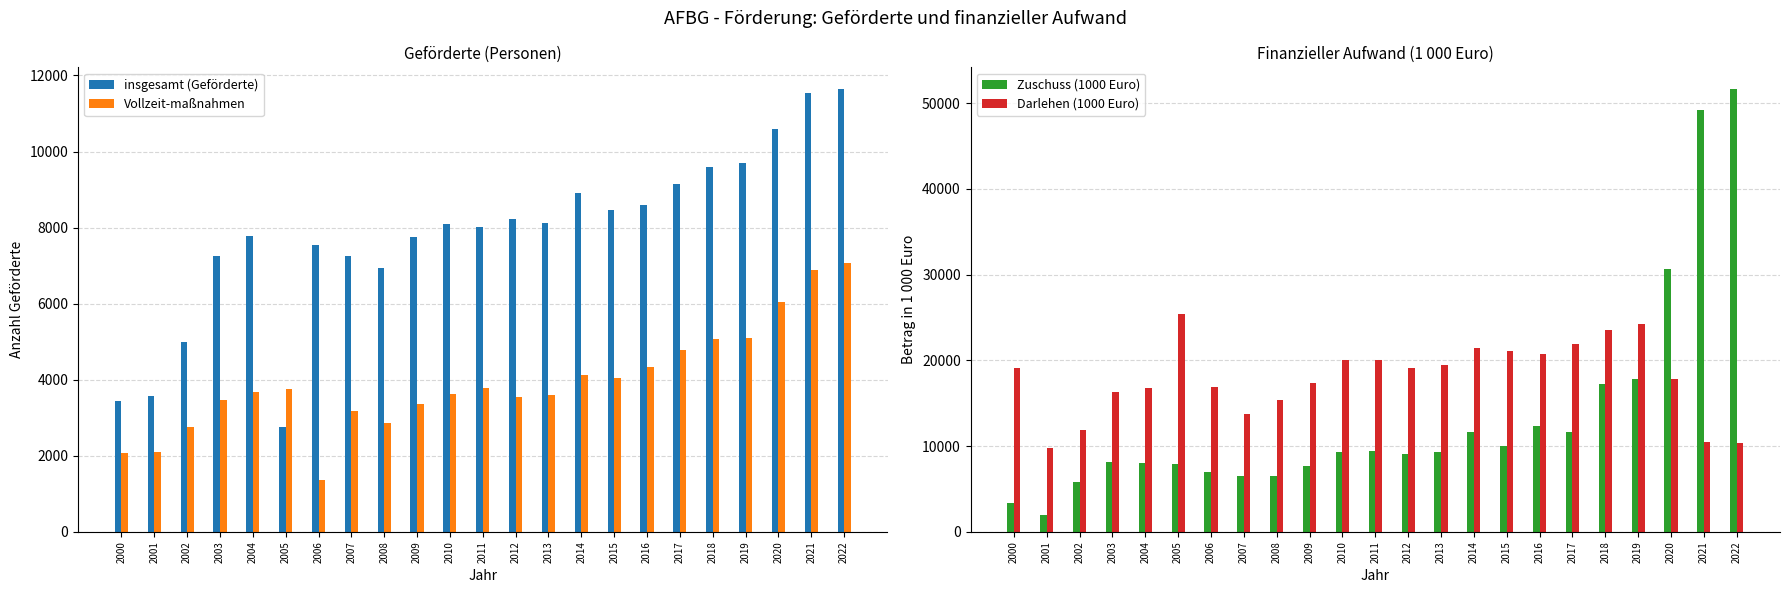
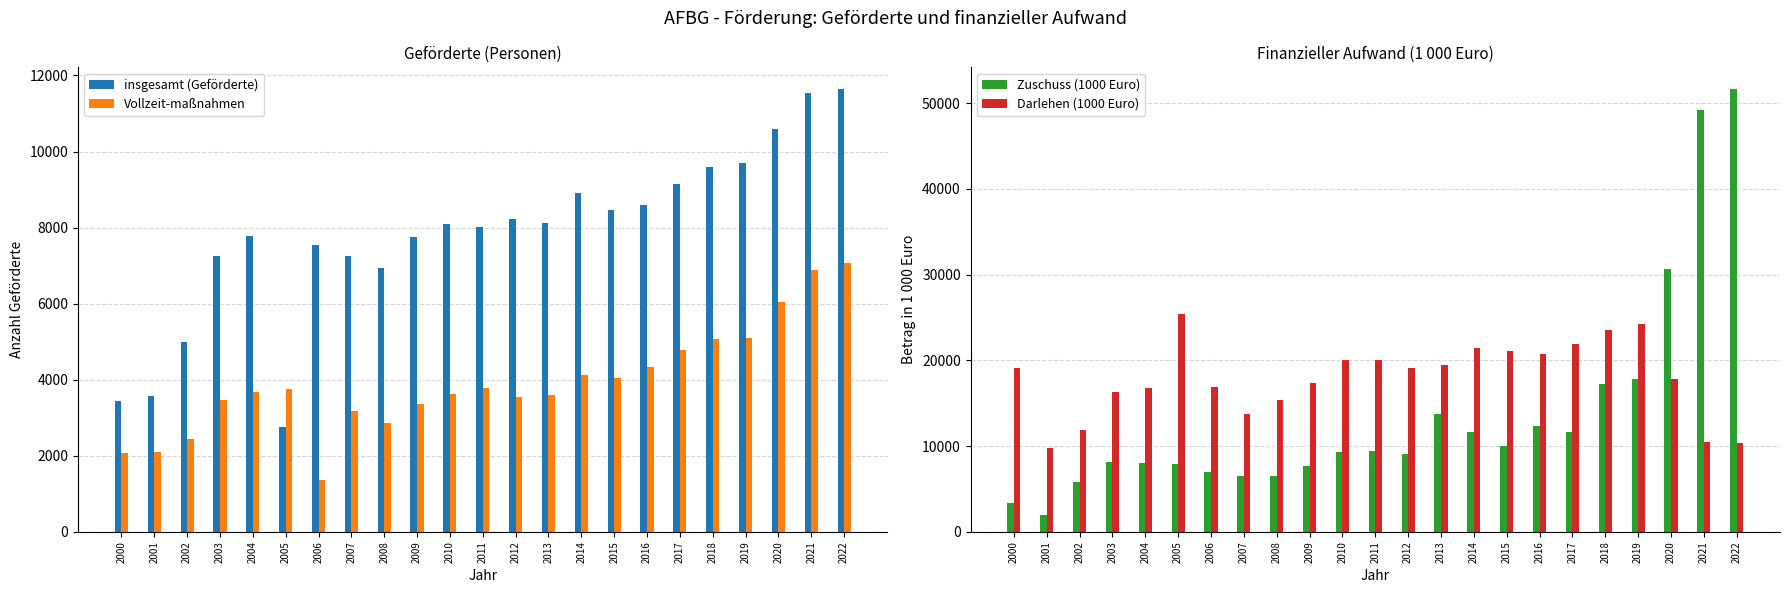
  {
    "Geförderte (Personen)": {
      "insgesamt (Geförderte)": {
        "2000": 3400,
        "2001": 3600,
        "2002": 5000,
        "2003": 7200,
        "2004": 7800,
        "2005": 2800,
        "2006": 7600,
        "2007": 7300,
        "2008": 6900,
        "2009": 7800,
        "2010": 8100,
        "2011": 8000,
        "2012": 8200,
        "2013": 8100,
        "2014": 8900,
        "2015": 8500,
        "2016": 8600,
        "2017": 9100,
        "2018": 9600,
        "2019": 9700,
        "2020": 10600,
        "2021": 11500,
        "2022": 11600
      },
      "Vollzeit-maßnahmen": {
        "2000": 2100,
        "2001": 2100,
-       "2002": 2700,
+       "2002": 2400,
        "2003": 3500,
        "2004": 3700,
        "2005": 3800,
        "2006": 1400,
        "2007": 3200,
        "2008": 2900,
        "2009": 3400,
        "2010": 3600,
        "2011": 3800,
        "2012": 3600,
        "2013": 3600,
        "2014": 4100,
        "2015": 4000,
        "2016": 4300,
        "2017": 4800,
        "2018": 5100,
        "2019": 5100,
        "2020": 6000,
        "2021": 6900,
        "2022": 7100
      }
    },
    "Finanzieller Aufwand (1 000 Euro)": {
      "Zuschuss (1000 Euro)": {
        "2000": 3000,
        "2001": 2000,
        "2002": 6000,
        "2003": 8000,
        "2004": 8000,
        "2005": 8000,
        "2006": 7000,
        "2007": 7000,
        "2008": 7000,
        "2009": 8000,
        "2010": 9000,
        "2011": 9000,
        "2012": 9000,
-       "2013": 9000,
+       "2013": 14000,
        "2014": 12000,
        "2015": 10000,
        "2016": 12000,
        "2017": 12000,
        "2018": 17000,
        "2019": 18000,
        "2020": 31000,
        "2021": 49000,
        "2022": 52000
      },
      "Darlehen (1000 Euro)": {
        "2000": 19000,
        "2001": 10000,
        "2002": 12000,
        "2003": 16000,
        "2004": 17000,
        "2005": 25000,
        "2006": 17000,
        "2007": 14000,
        "2008": 15000,
        "2009": 17000,
        "2010": 20000,
        "2011": 20000,
        "2012": 19000,
        "2013": 19000,
        "2014": 21000,
        "2015": 21000,
        "2016": 21000,
        "2017": 22000,
        "2018": 24000,
        "2019": 24000,
        "2020": 18000,
        "2021": 10000,
        "2022": 10000
      }
    }
  }
